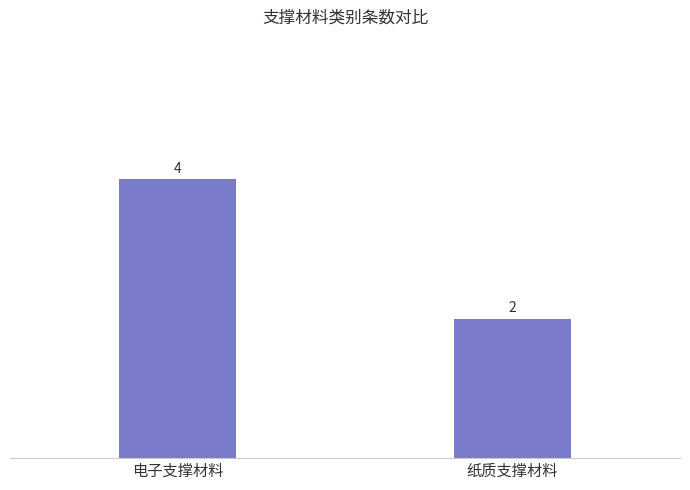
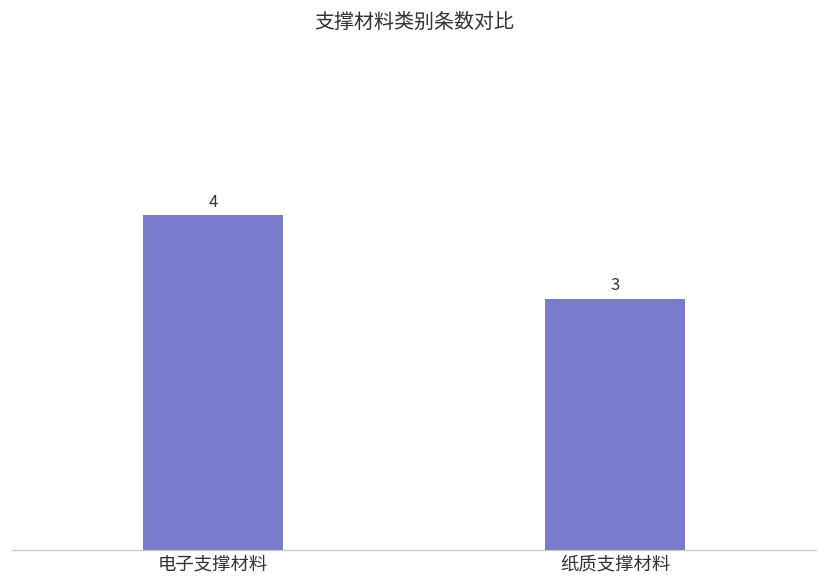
  {
    "电子支撑材料": 4,
-   "纸质支撑材料": 2
+   "纸质支撑材料": 3
  }
